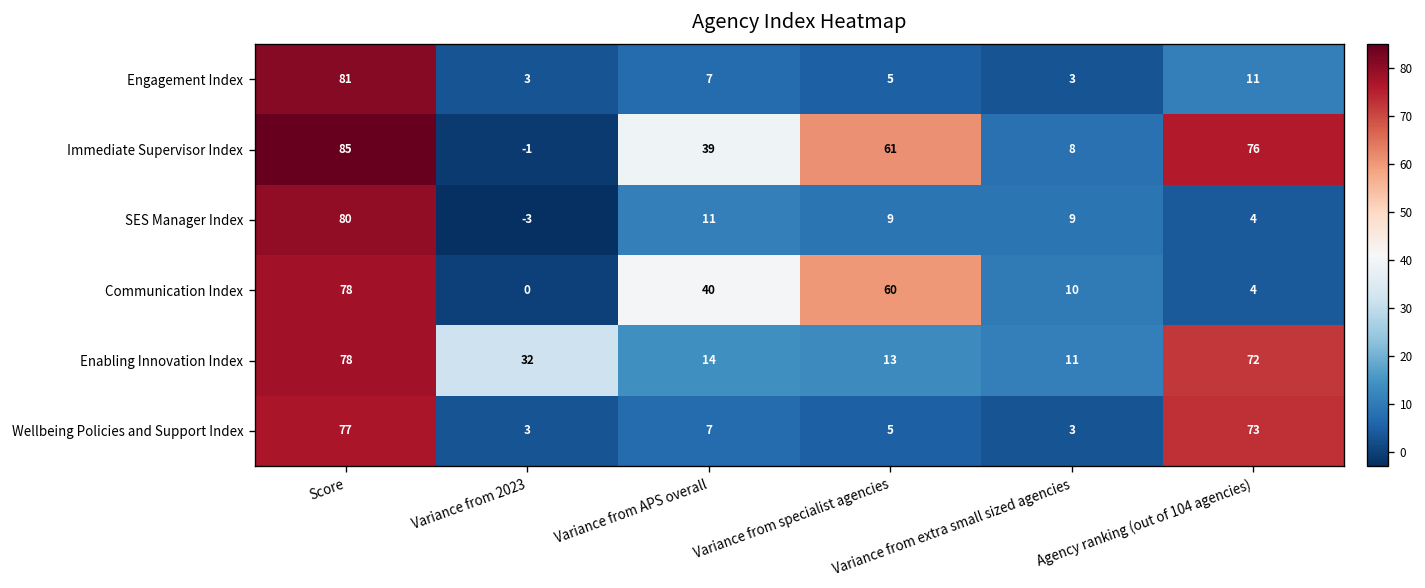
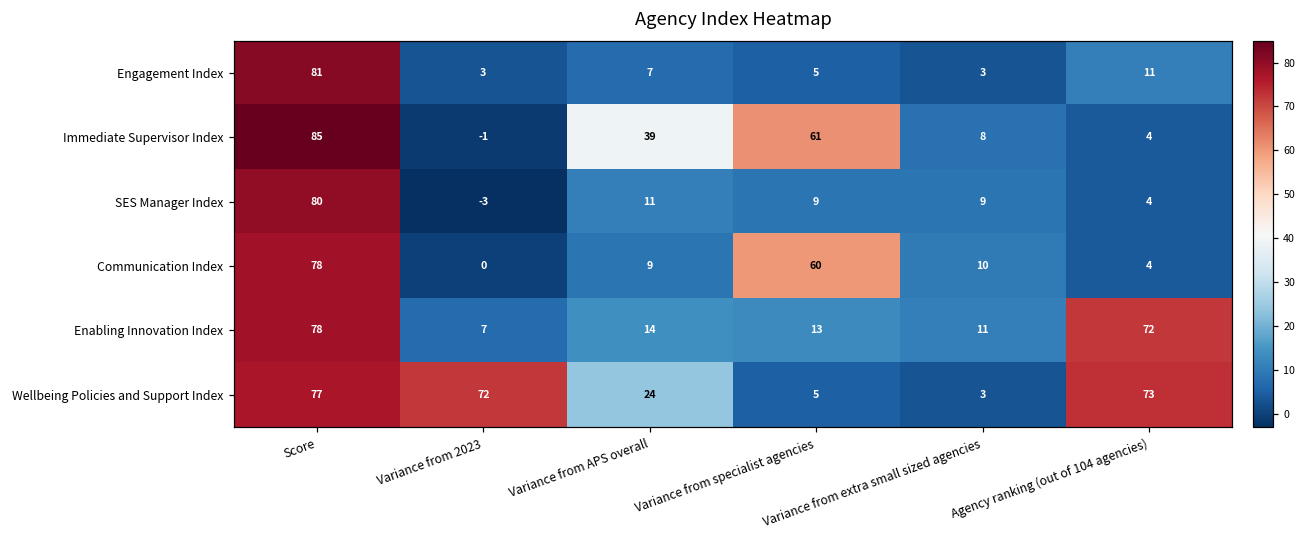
  {
    "Engagement Index": {
      "Score": 81,
      "Variance from 2023": 3,
      "Variance from APS overall": 7,
      "Variance from specialist agencies": 5,
      "Variance from extra small sized agencies": 3,
      "Agency ranking (out of 104 agencies)": 11
    },
    "Immediate Supervisor Index": {
      "Score": 85,
      "Variance from 2023": -1,
      "Variance from APS overall": 39,
      "Variance from specialist agencies": 61,
      "Variance from extra small sized agencies": 8,
-     "Agency ranking (out of 104 agencies)": 76
+     "Agency ranking (out of 104 agencies)": 4
    },
    "SES Manager Index": {
      "Score": 80,
      "Variance from 2023": -3,
      "Variance from APS overall": 11,
      "Variance from specialist agencies": 9,
      "Variance from extra small sized agencies": 9,
      "Agency ranking (out of 104 agencies)": 4
    },
    "Communication Index": {
      "Score": 78,
      "Variance from 2023": 0,
-     "Variance from APS overall": 40,
+     "Variance from APS overall": 9,
      "Variance from specialist agencies": 60,
      "Variance from extra small sized agencies": 10,
      "Agency ranking (out of 104 agencies)": 4
    },
    "Enabling Innovation Index": {
      "Score": 78,
-     "Variance from 2023": 32,
+     "Variance from 2023": 7,
      "Variance from APS overall": 14,
      "Variance from specialist agencies": 13,
      "Variance from extra small sized agencies": 11,
      "Agency ranking (out of 104 agencies)": 72
    },
    "Wellbeing Policies and Support Index": {
      "Score": 77,
-     "Variance from 2023": 3,
-     "Variance from APS overall": 7,
+     "Variance from 2023": 72,
+     "Variance from APS overall": 24,
      "Variance from specialist agencies": 5,
      "Variance from extra small sized agencies": 3,
      "Agency ranking (out of 104 agencies)": 73
    }
  }
